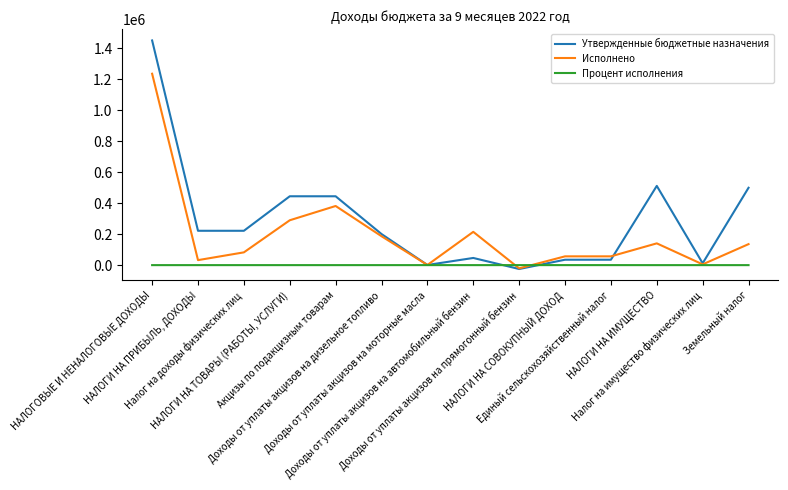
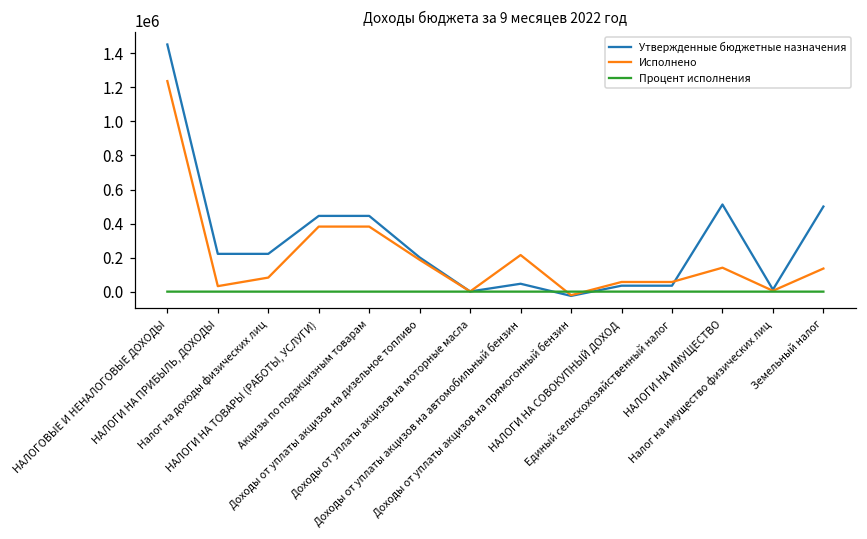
  {
    "Утвержденные бюджетные назначения": {
      "НАЛОГОВЫЕ И НЕНАЛОГОВЫЕ ДОХОДЫ": 1450000,
      "НАЛОГИ НА ПРИБЫЛЬ, ДОХОДЫ": 220000,
      "Налог на доходы физических лиц": 220000,
      "НАЛОГИ НА ТОВАРЫ (РАБОТЫ, УСЛУГИ)": 450000,
      "Акцизы по подакцизным товарам": 450000,
      "Доходы от уплаты акцизов на автомобильный бензин": 50000,
      "НАЛОГИ НА СОВОКУПНЫЙ ДОХОД": 40000,
      "Единый сельскохозяйственный налог": 40000,
      "НАЛОГИ НА ИМУЩЕСТВО": 510000,
      "Земельный налог": 500000
    },
    "Исполнено": {
      "НАЛОГОВЫЕ И НЕНАЛОГОВЫЕ ДОХОДЫ": 1240000,
      "НАЛОГИ НА ПРИБЫЛЬ, ДОХОДЫ": 30000,
      "Налог на доходы физических лиц": 80000,
-     "НАЛОГИ НА ТОВАРЫ (РАБОТЫ, УСЛУГИ)": 290000,
+     "НАЛОГИ НА ТОВАРЫ (РАБОТЫ, УСЛУГИ)": 380000,
      "Акцизы по подакцизным товарам": 380000,
      "Доходы от уплаты акцизов на автомобильный бензин": 220000,
      "НАЛОГИ НА СОВОКУПНЫЙ ДОХОД": 60000,
      "Единый сельскохозяйственный налог": 60000,
      "НАЛОГИ НА ИМУЩЕСТВО": 140000,
      "Земельный налог": 140000
    },
    "Процент исполнения": {
      "НАЛОГОВЫЕ И НЕНАЛОГОВЫЕ ДОХОДЫ": 0,
      "НАЛОГИ НА ПРИБЫЛЬ, ДОХОДЫ": 0,
      "Налог на доходы физических лиц": 0,
      "НАЛОГИ НА ТОВАРЫ (РАБОТЫ, УСЛУГИ)": 0,
      "Акцизы по подакцизным товарам": 0,
      "Доходы от уплаты акцизов на дизельное топливо": 0,
      "Доходы от уплаты акцизов на автомобильный бензин": 0,
      "Доходы от уплаты акцизов на прямогонный бензин": 0,
      "НАЛОГИ НА СОВОКУПНЫЙ ДОХОД": 0,
      "Единый сельскохозяйственный налог": 0,
      "НАЛОГИ НА ИМУЩЕСТВО": 0,
      "Земельный налог": 0
    }
  }
